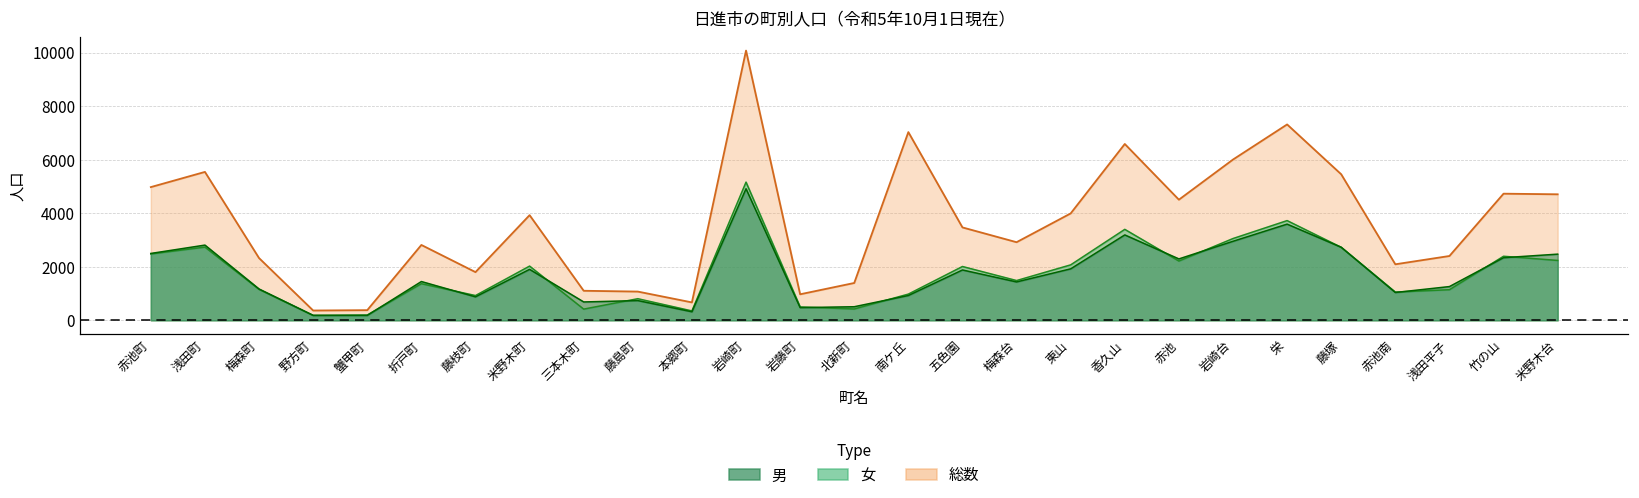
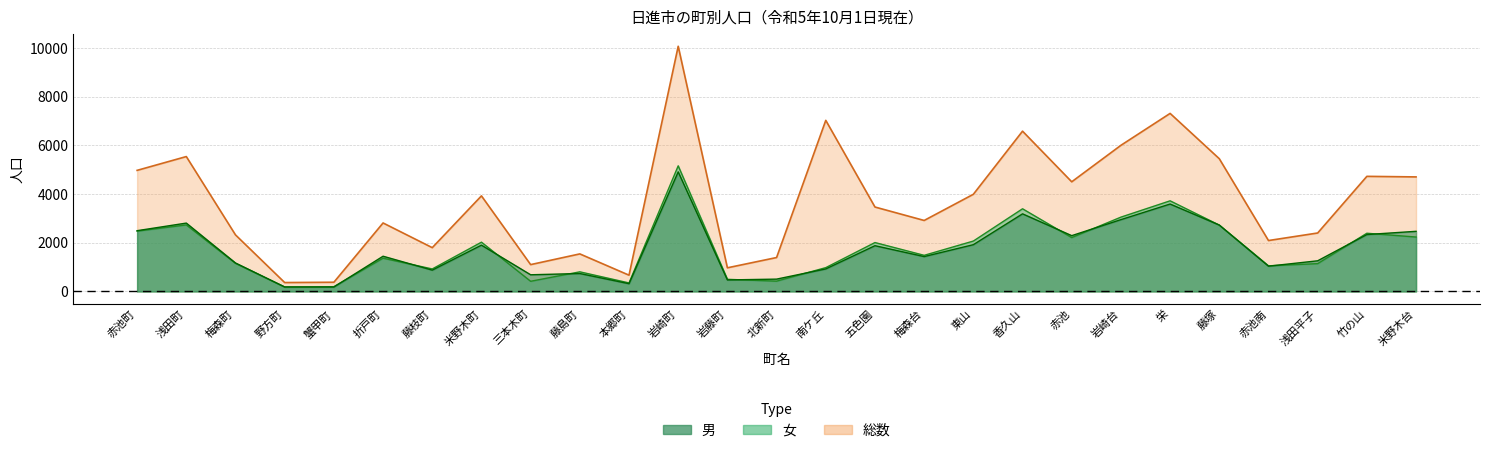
  {
    "総数": {
      "赤池町": 5000,
      "浅田町": 5500,
      "梅森町": 2300,
      "野方町": 400,
      "蟹甲町": 400,
      "折戸町": 2800,
      "藤枝町": 1800,
      "米野木町": 3900,
      "三本木町": 1100,
-     "藤島町": 1100,
+     "藤島町": 1500,
      "本郷町": 700,
      "岩崎町": 10100,
      "岩藤町": 1000,
      "北新町": 1400,
      "南ケ丘": 7000,
      "五色園": 3500,
      "梅森台": 2900,
      "東山": 4000,
      "香久山": 6600,
      "赤池": 4500,
      "岩崎台": 6000,
      "栄": 7300,
      "藤塚": 5500,
      "赤池南": 2100,
      "浅田平子": 2400,
      "竹の山": 4700,
      "米野木台": 4700
    }
  }
